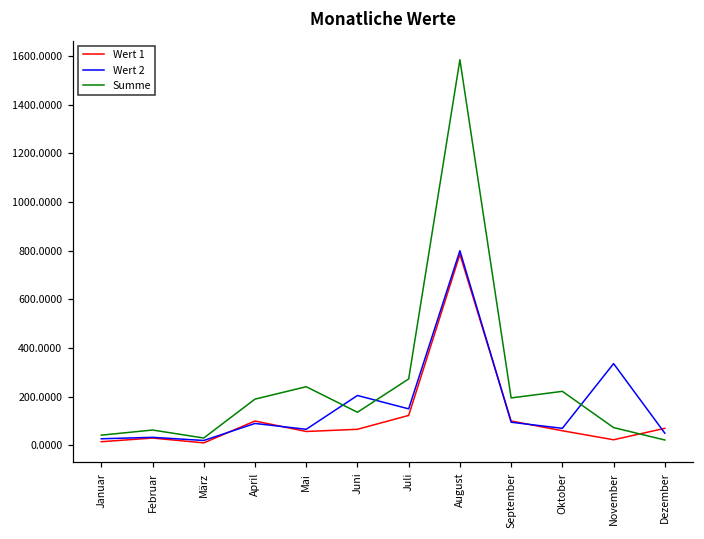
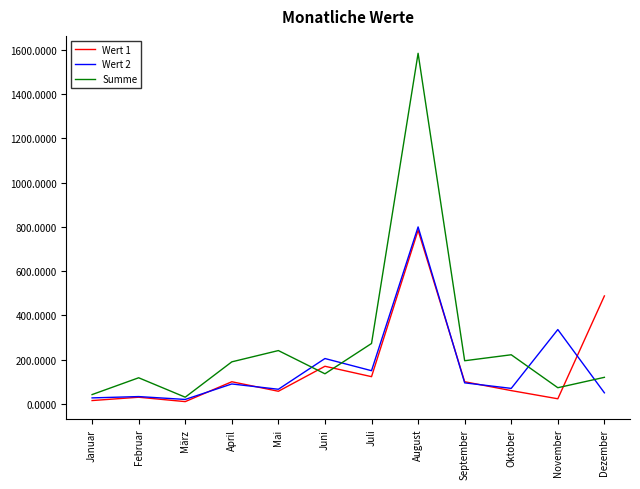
  {
    "Wert 1": {
      "Januar": 20,
-     "Juni": 70,
+     "Juni": 170,
      "Juli": 120,
      "August": 790,
      "November": 20,
-     "Dezember": 70
+     "Dezember": 490
    },
    "Wert 2": {
      "Januar": 30,
      "Juni": 210,
      "Juli": 150,
      "August": 800,
      "November": 340,
      "Dezember": 50
    },
    "Summe": {
      "Januar": 40,
-     "Februar": 60,
+     "Februar": 120,
      "April": 190,
      "Mai": 240,
      "Juni": 140,
      "Juli": 270,
      "August": 1590,
      "September": 200,
      "Oktober": 220,
      "November": 70,
-     "Dezember": 20
+     "Dezember": 120
    }
  }
